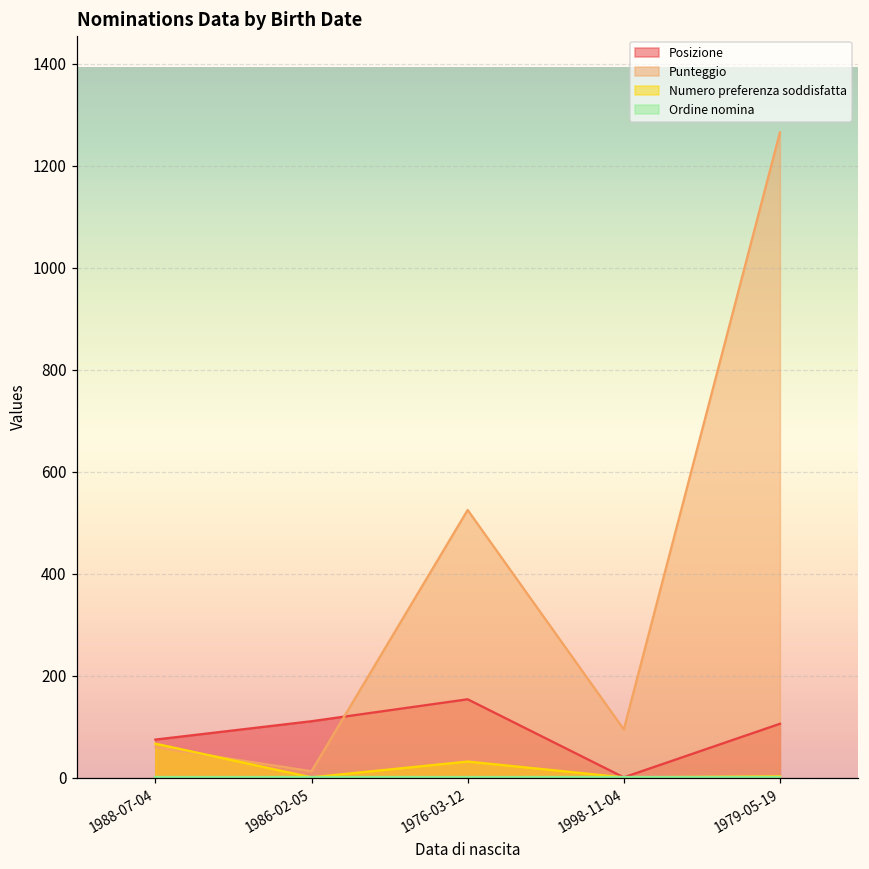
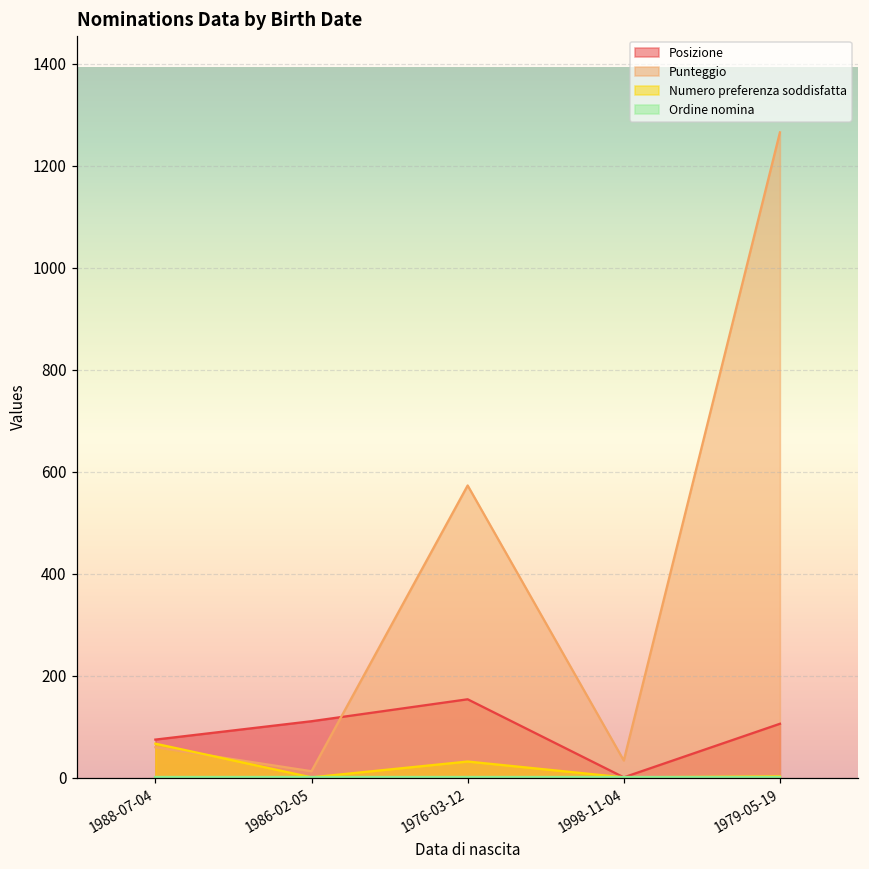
  {
    "Posizione": {
      "1988-07-04": 80,
      "1986-02-05": 110,
      "1976-03-12": 150,
      "1979-05-19": 110
    },
    "Punteggio": {
      "1988-07-04": 60,
      "1986-02-05": 10,
-     "1976-03-12": 530,
-     "1998-11-04": 100,
+     "1976-03-12": 570,
+     "1998-11-04": 30,
      "1979-05-19": 1270
    },
    "Numero preferenza soddisfatta": {
      "1988-07-04": 70,
      "1976-03-12": 30
    },
    "Ordine nomina": {
      "1988-07-04": 0,
      "1976-03-12": 0
    }
  }
